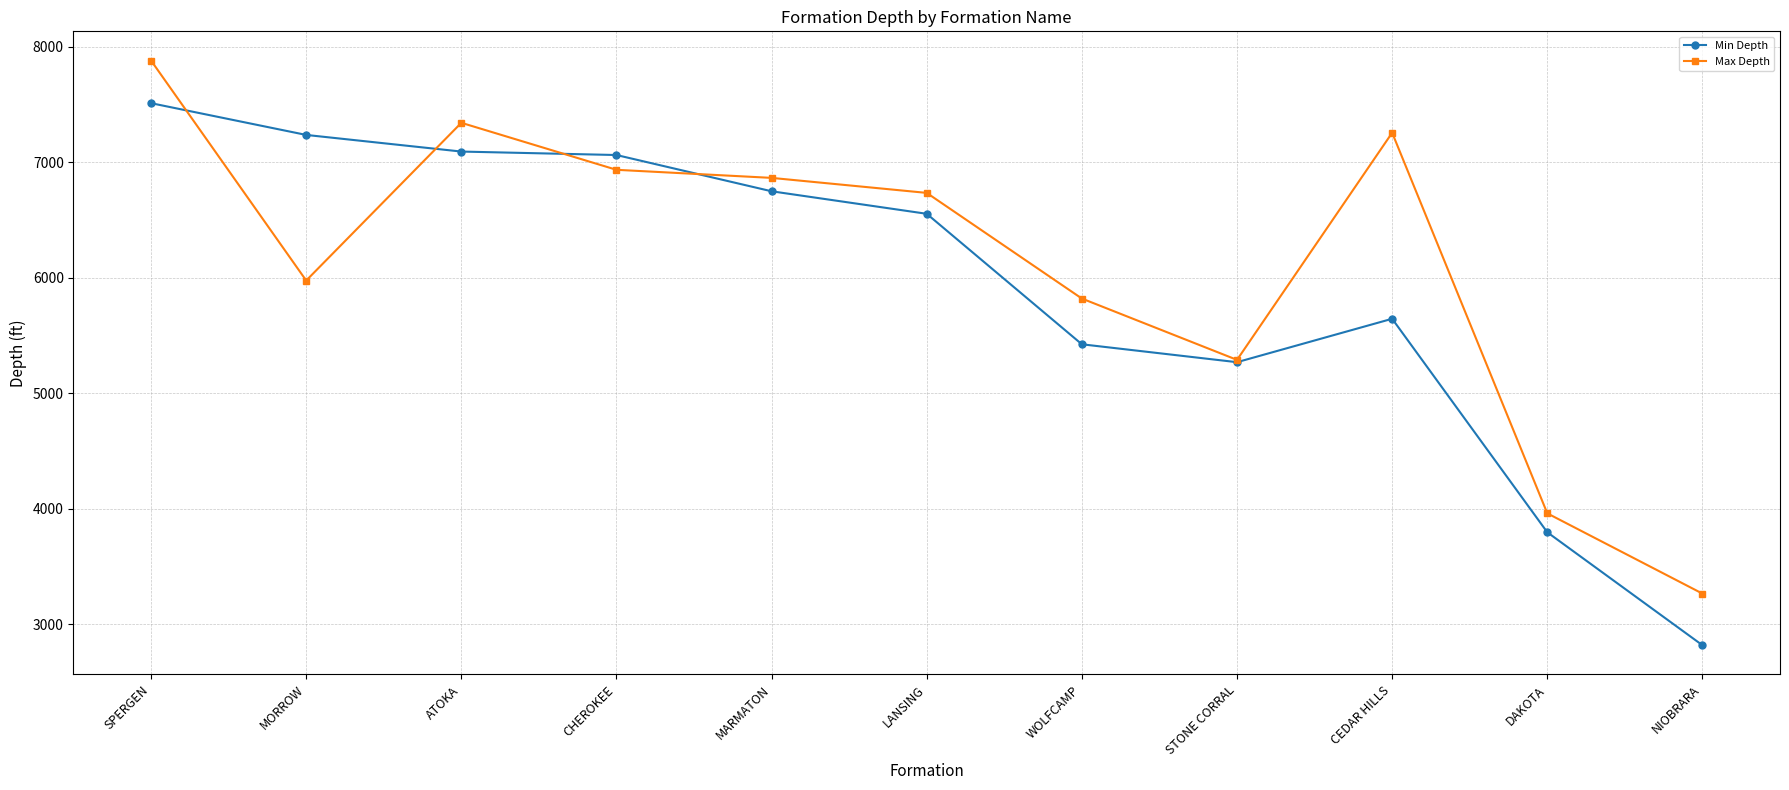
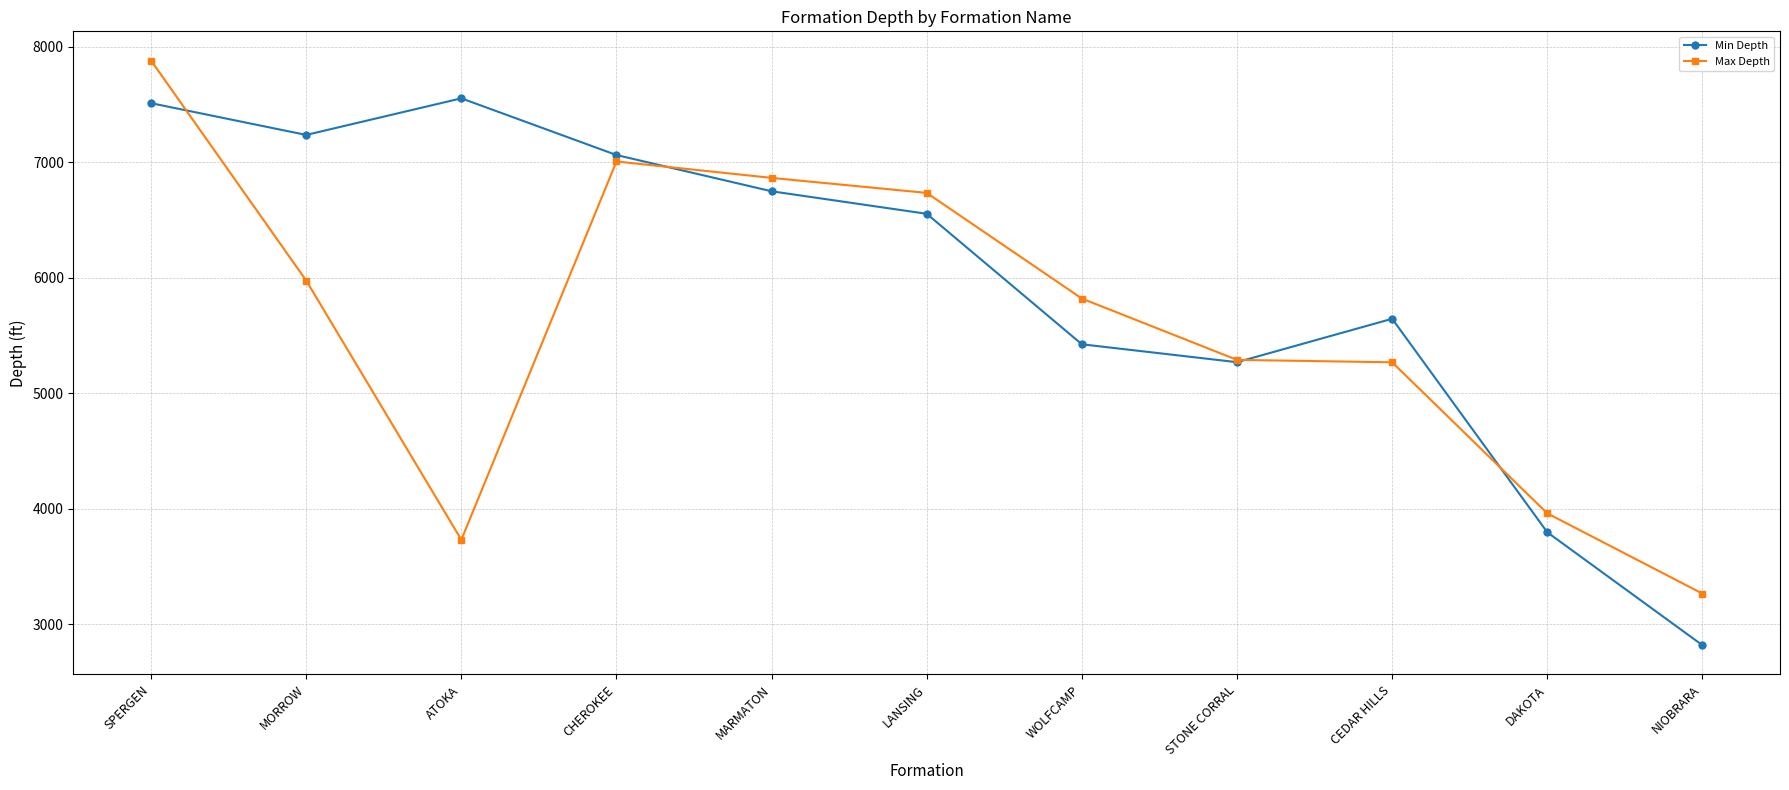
  {
    "Min Depth": {
      "SPERGEN": 7510,
      "MORROW": 7240,
-     "ATOKA": 7090,
+     "ATOKA": 7550,
      "CHEROKEE": 7060,
      "MARMATON": 6750,
      "LANSING": 6550,
      "WOLFCAMP": 5420,
      "CEDAR HILLS": 5650,
      "DAKOTA": 3800,
      "NIOBRARA": 2820
    },
    "Max Depth": {
      "SPERGEN": 7880,
      "MORROW": 5980,
-     "ATOKA": 7340,
-     "CHEROKEE": 6940,
+     "ATOKA": 3730,
+     "CHEROKEE": 7010,
      "MARMATON": 6870,
      "LANSING": 6740,
      "WOLFCAMP": 5820,
-     "CEDAR HILLS": 7260,
+     "CEDAR HILLS": 5270,
      "DAKOTA": 3960,
      "NIOBRARA": 3270
    }
  }
